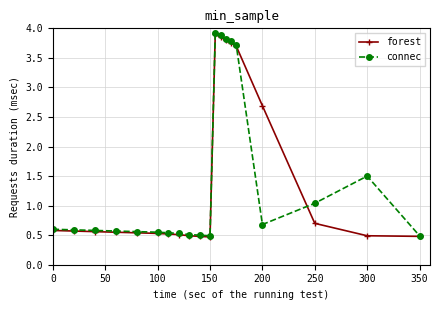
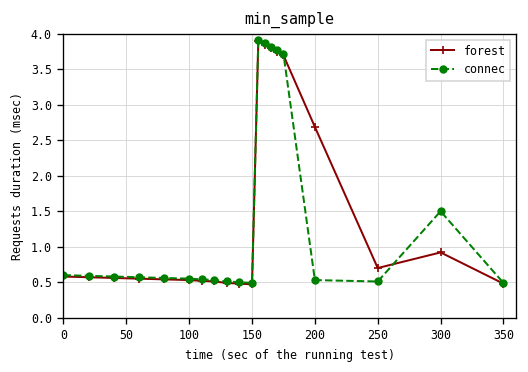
  {
    "forest": {
      "200": 2.7,
      "250": 0.7,
-     "300": 0.5
+     "300": 0.9
    },
    "connec": {
-     "200": 0.7,
-     "250": 1.0,
+     "200": 0.5,
+     "250": 0.5,
      "300": 1.5
    }
  }
